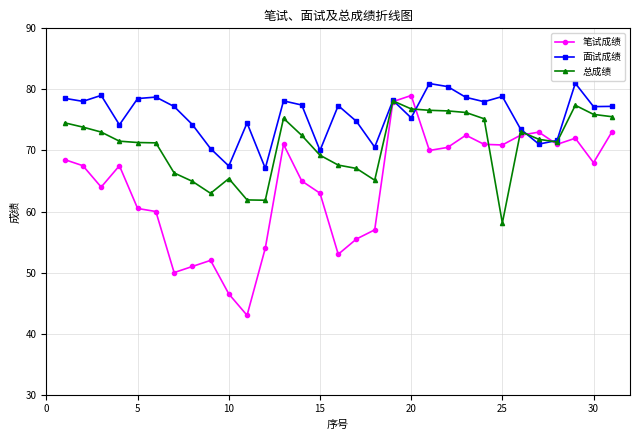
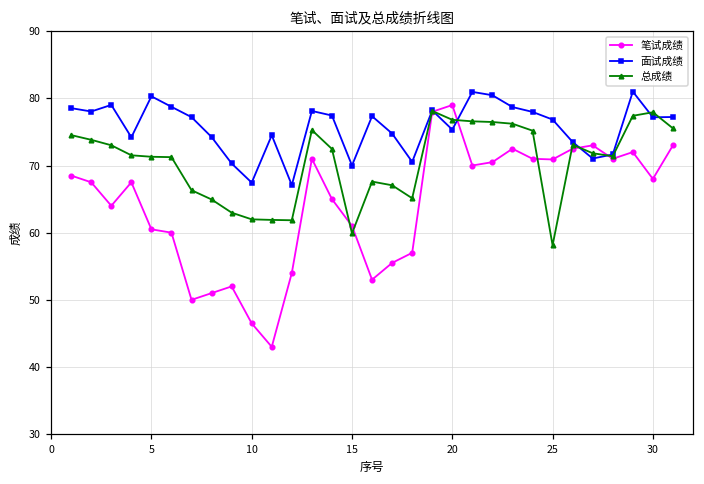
  {
    "笔试成绩": {
      "5": 61,
      "10": 47,
-     "15": 63,
+     "15": 61,
      "20": 79,
      "25": 71,
      "30": 68
    },
    "面试成绩": {
-     "5": 79,
+     "5": 80,
      "10": 67,
      "15": 70,
      "20": 75,
-     "25": 79,
+     "25": 77,
      "30": 77
    },
    "总成绩": {
      "5": 71,
-     "10": 65,
-     "15": 69,
+     "10": 62,
+     "15": 60,
      "20": 77,
      "25": 58,
-     "30": 76
+     "30": 78
    }
  }
